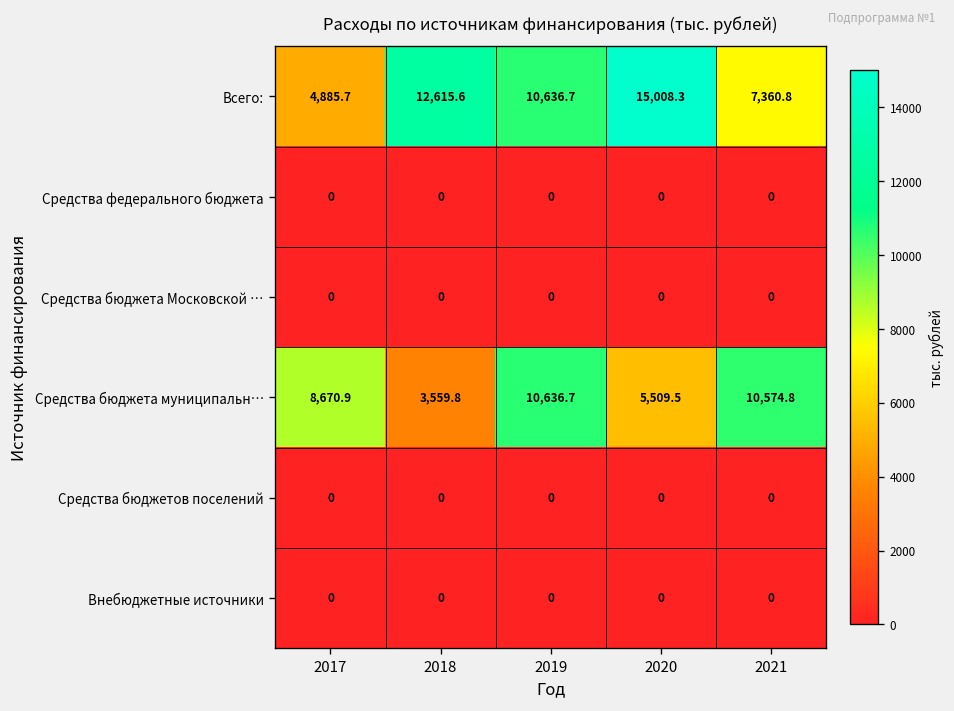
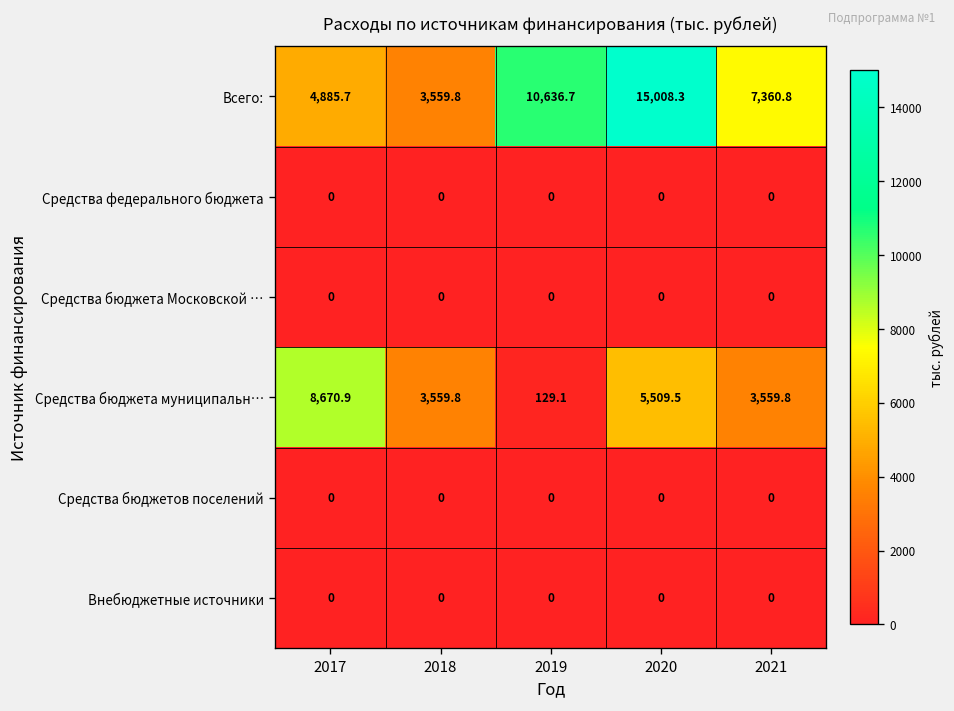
  {
    "Всего:": {
      "2017": "4,885.7",
-     "2018": "12,615.6",
+     "2018": "3,559.8",
      "2019": "10,636.7",
      "2020": "15,008.3",
      "2021": "7,360.8"
    },
    "Средства федерального бюджета": {
      "2017": "0",
      "2018": "0",
      "2019": "0",
      "2020": "0",
      "2021": "0"
    },
    "Средства бюджета Московской …": {
      "2017": "0",
      "2018": "0",
      "2019": "0",
      "2020": "0",
      "2021": "0"
    },
    "Средства бюджета муниципальн…": {
      "2017": "8,670.9",
      "2018": "3,559.8",
-     "2019": "10,636.7",
+     "2019": "129.1",
      "2020": "5,509.5",
-     "2021": "10,574.8"
+     "2021": "3,559.8"
    },
    "Средства бюджетов поселений": {
      "2017": "0",
      "2018": "0",
      "2019": "0",
      "2020": "0",
      "2021": "0"
    },
    "Внебюджетные источники": {
      "2017": "0",
      "2018": "0",
      "2019": "0",
      "2020": "0",
      "2021": "0"
    }
  }
